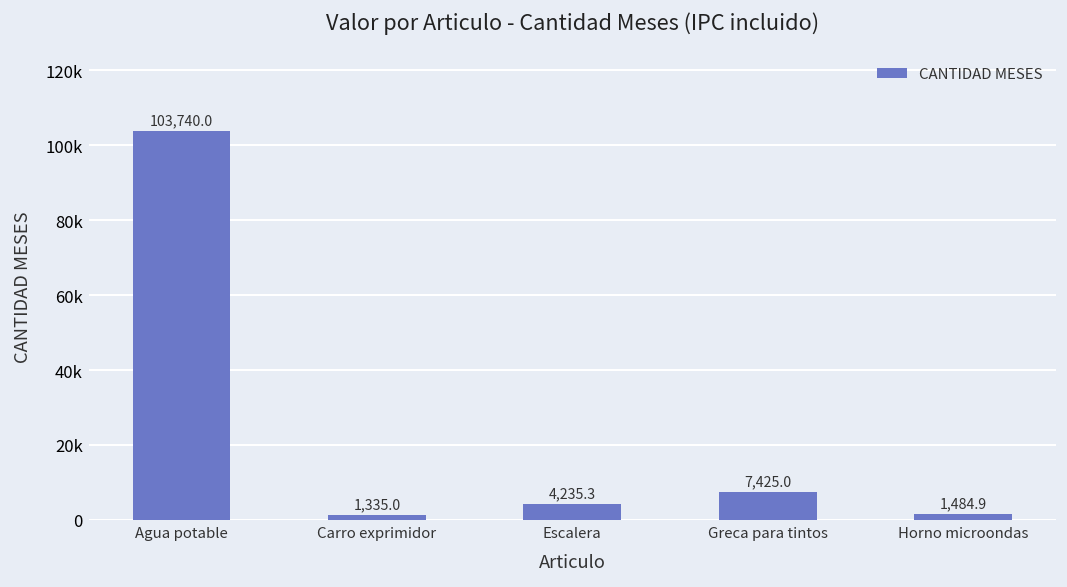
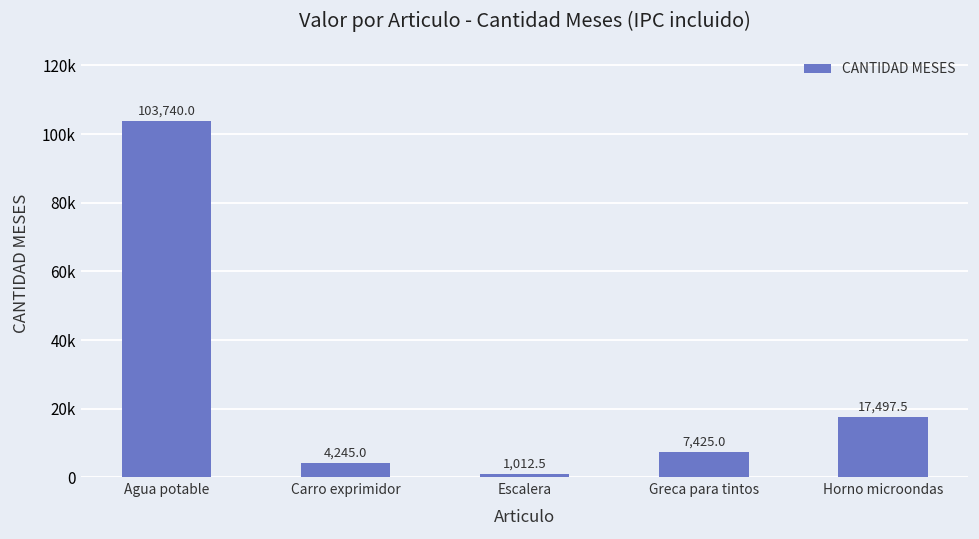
  {
    "Agua potable": "103,740.0",
-   "Carro exprimidor": "1,335.0",
-   "Escalera": "4,235.3",
+   "Carro exprimidor": "4,245.0",
+   "Escalera": "1,012.5",
    "Greca para tintos": "7,425.0",
-   "Horno microondas": "1,484.9"
+   "Horno microondas": "17,497.5"
  }
